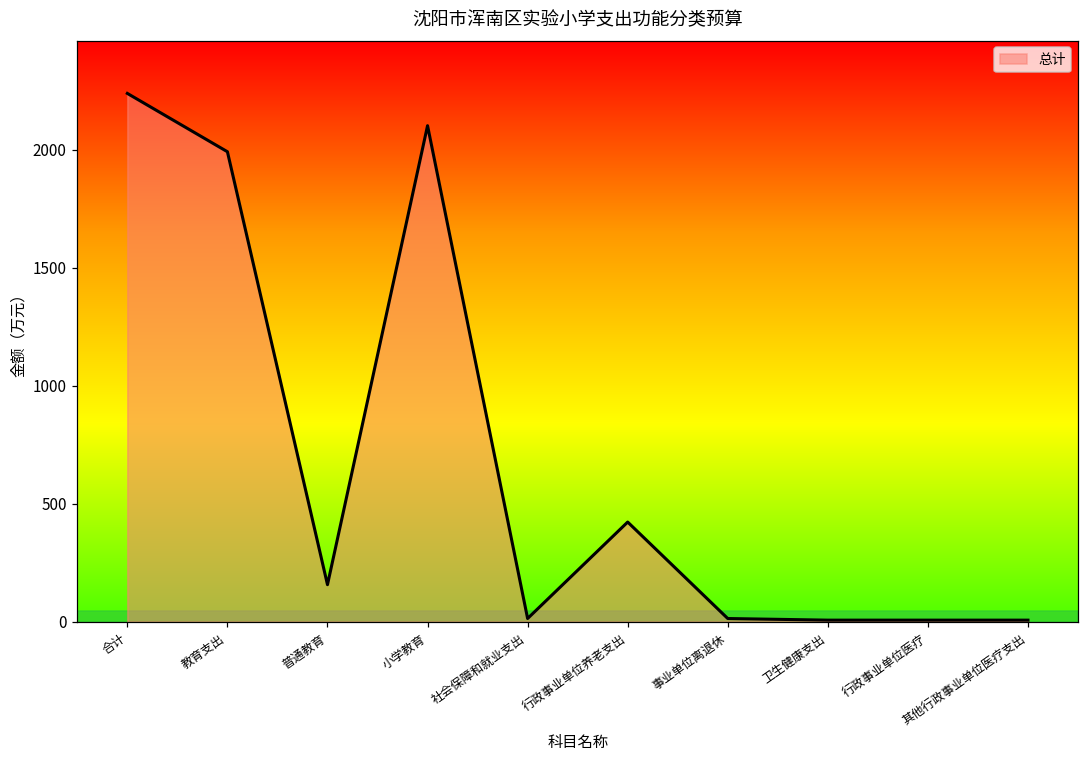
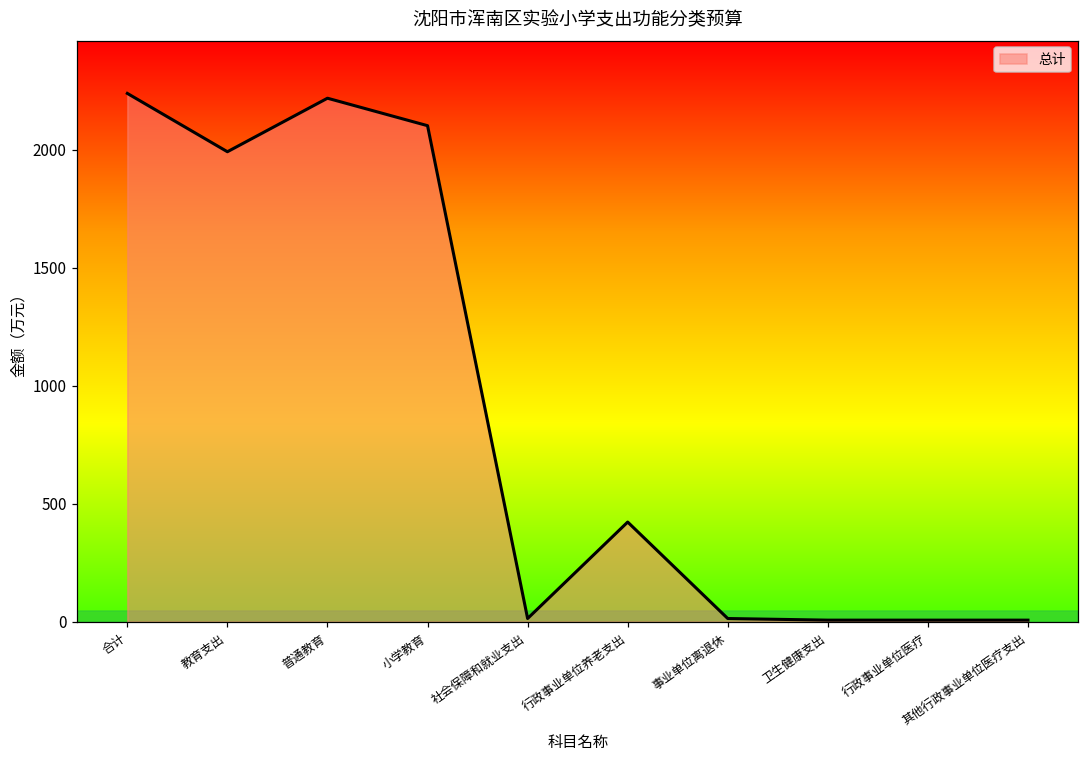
  {
    "合计": 2240,
    "教育支出": 1990,
-   "普通教育": 160,
+   "普通教育": 2220,
    "小学教育": 2100,
    "行政事业单位养老支出": 420
  }
